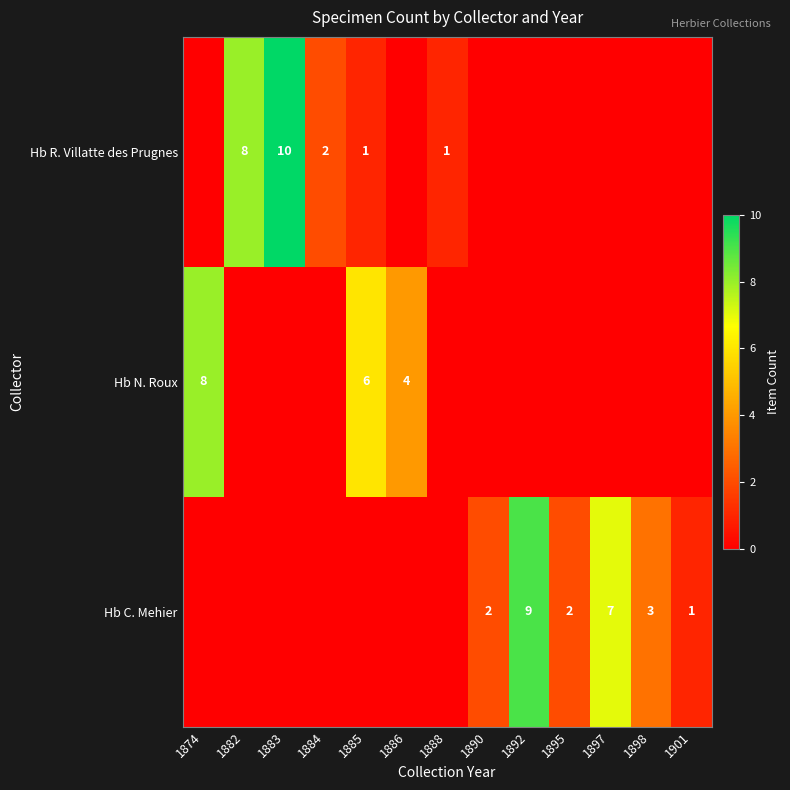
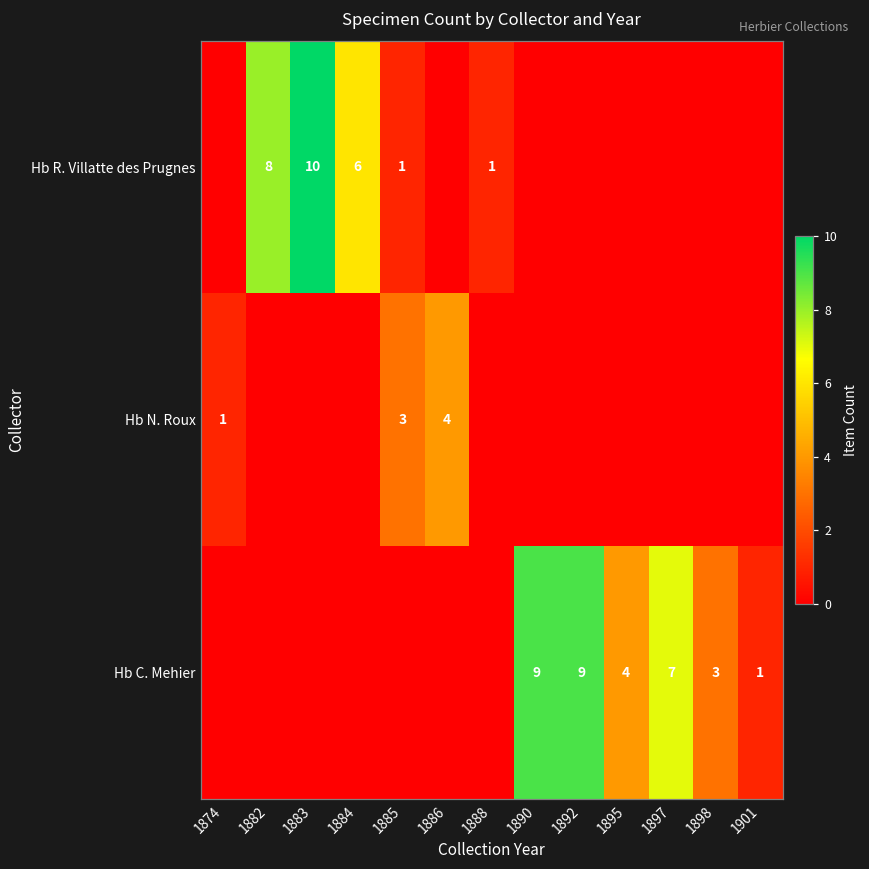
  {
    "Hb R. Villatte des Prugnes": {
      "1882": 8,
      "1883": 10,
-     "1884": 2,
+     "1884": 6,
      "1885": 1,
      "1888": 1
    },
    "Hb N. Roux": {
-     "1874": 8,
-     "1885": 6,
+     "1874": 1,
+     "1885": 3,
      "1886": 4
    },
    "Hb C. Mehier": {
-     "1890": 2,
+     "1890": 9,
      "1892": 9,
-     "1895": 2,
+     "1895": 4,
      "1897": 7,
      "1898": 3,
      "1901": 1
    }
  }
